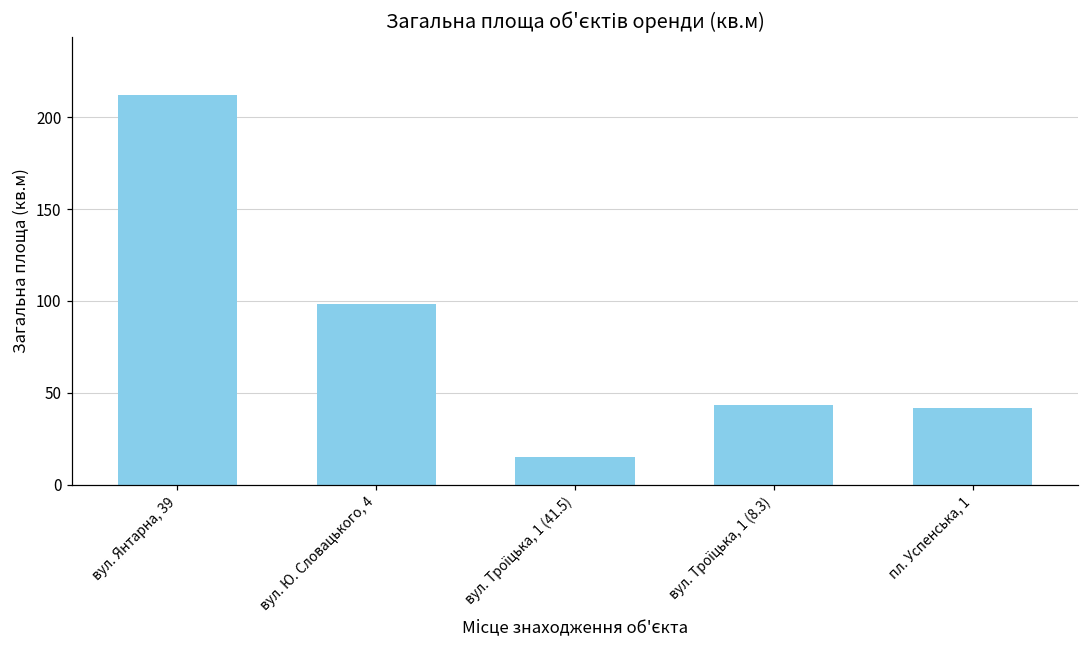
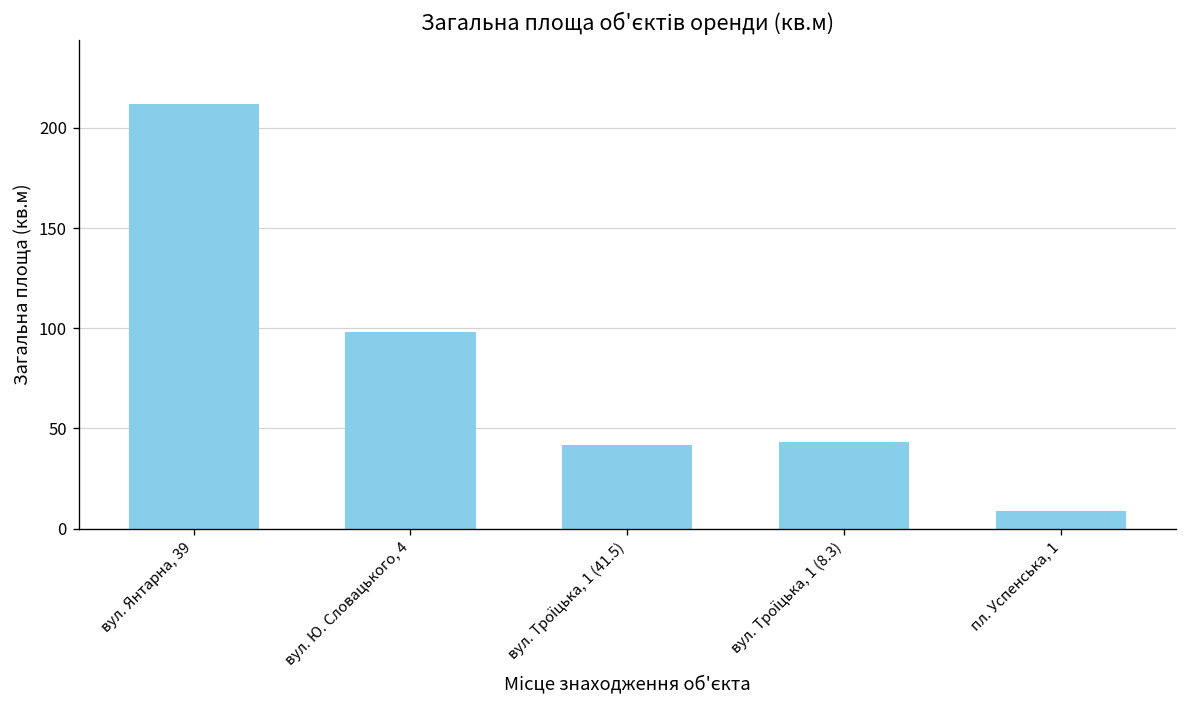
  {
    "вул. Янтарна, 39": 212,
    "вул. Ю. Словацького, 4": 98,
-   "вул. Троїцька, 1 (41.5)": 15,
+   "вул. Троїцька, 1 (41.5)": 42,
    "вул. Троїцька, 1 (8.3)": 43,
-   "пл. Успенська, 1": 42
+   "пл. Успенська, 1": 9
  }
